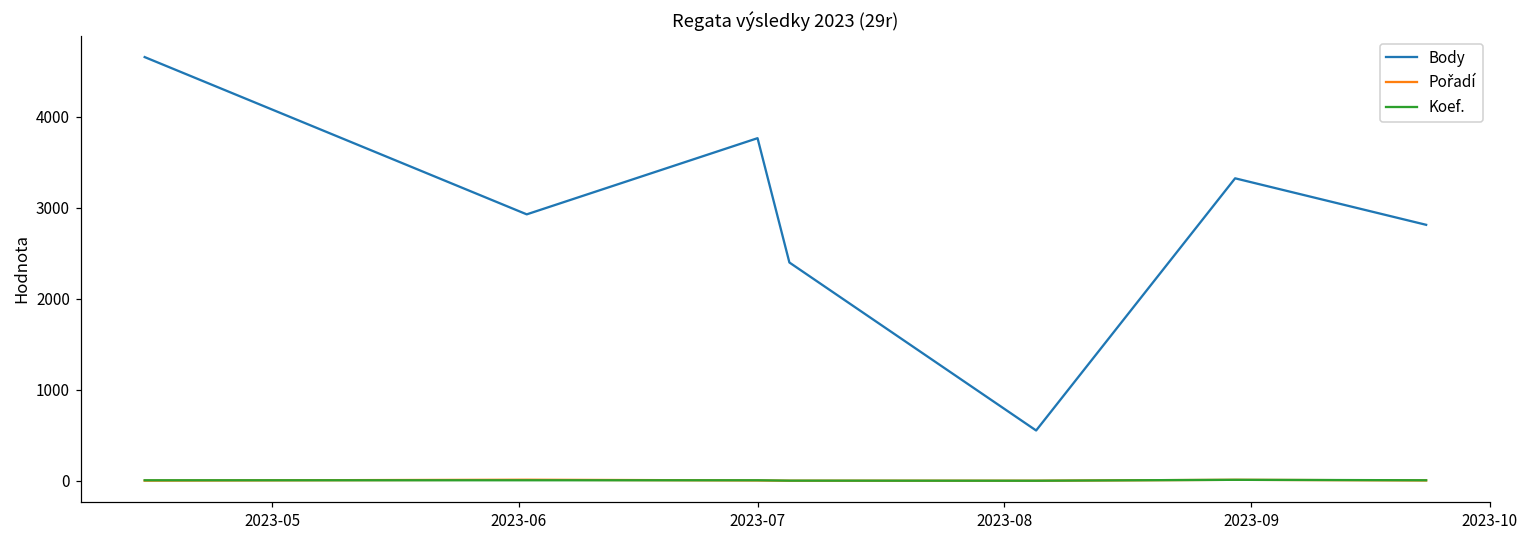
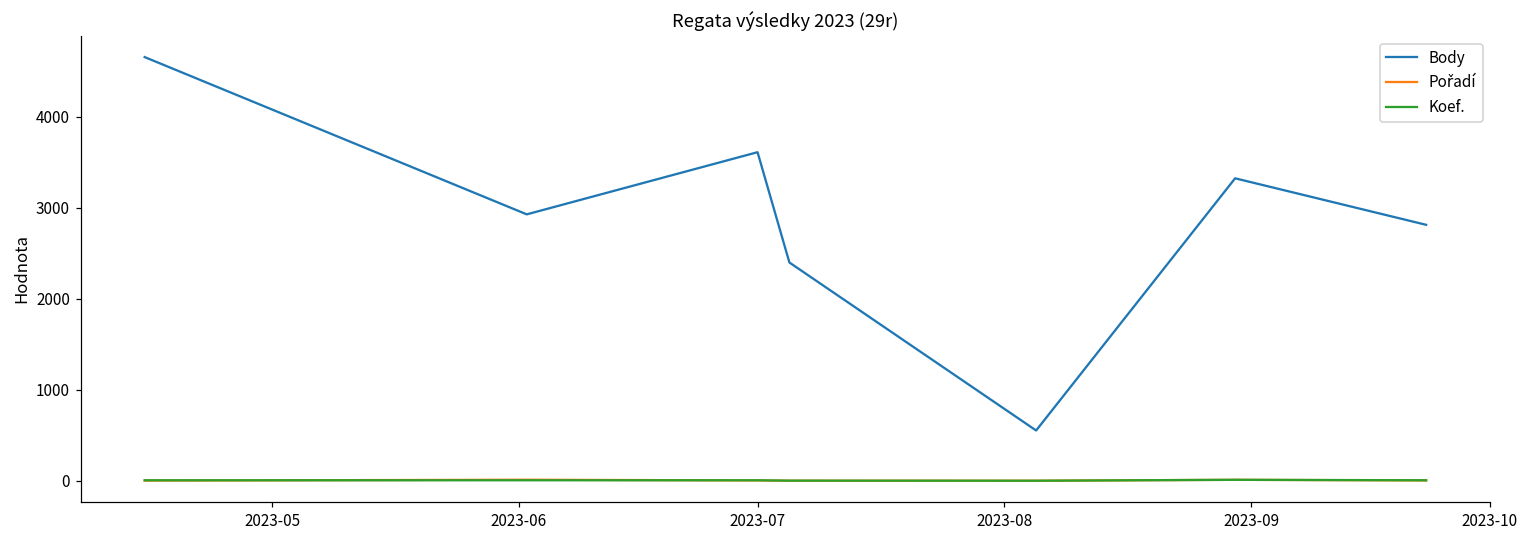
  {
    "Body": {
-     "2023-07": 3800
+     "2023-07": 3600
    }
  }
